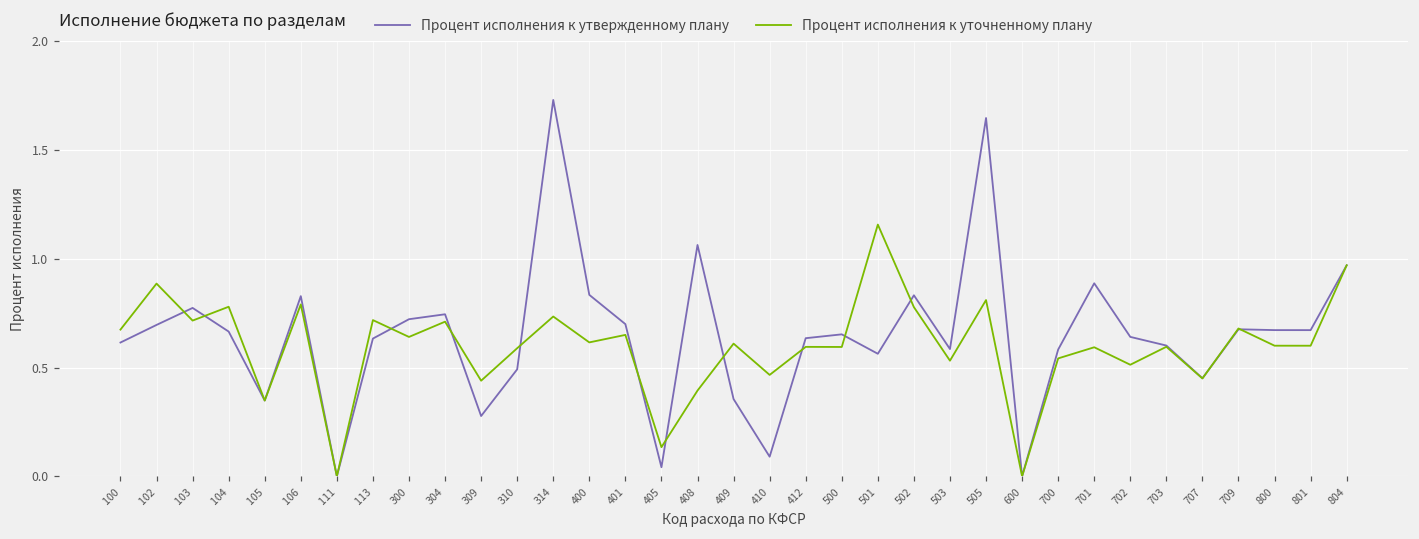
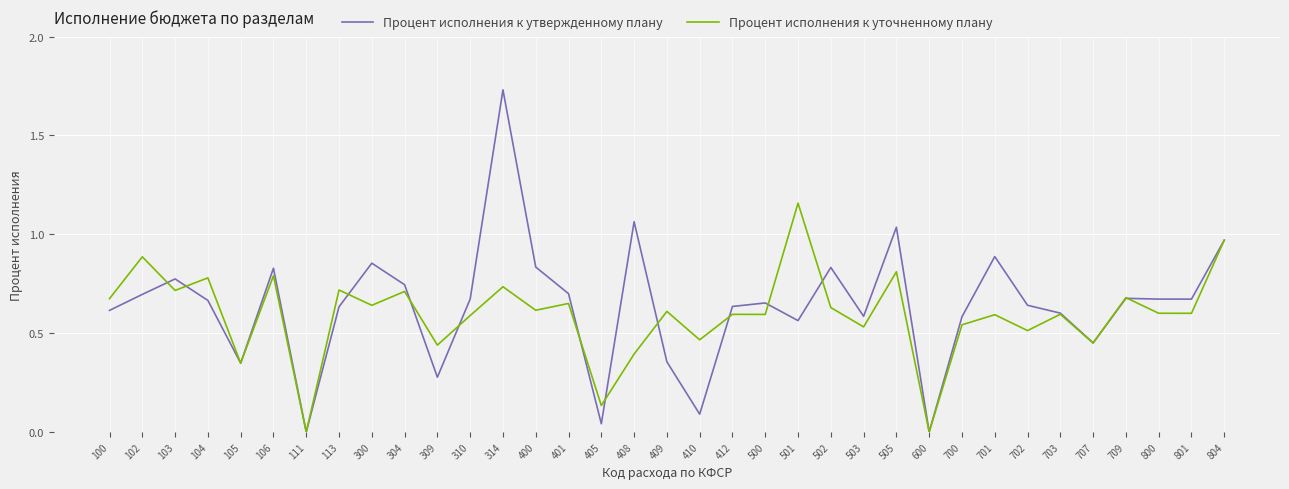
  {
    "Процент исполнения к утвержденному плану": {
      "100": 0.62,
      "102": 0.70,
      "103": 0.77,
      "104": 0.67,
      "106": 0.83,
      "113": 0.63,
-     "300": 0.72,
+     "300": 0.85,
      "304": 0.75,
      "309": 0.28,
-     "310": 0.49,
+     "310": 0.67,
      "314": 1.73,
      "400": 0.83,
      "401": 0.70,
      "405": 0.04,
      "408": 1.06,
      "409": 0.36,
      "410": 0.09,
      "412": 0.64,
      "500": 0.65,
      "501": 0.56,
      "502": 0.83,
      "503": 0.59,
-     "505": 1.65,
+     "505": 1.04,
      "700": 0.58,
      "701": 0.89,
      "702": 0.64,
      "800": 0.67,
      "801": 0.67
    },
    "Процент исполнения к уточненному плану": {
      "100": 0.67,
      "102": 0.89,
      "103": 0.72,
      "104": 0.78,
      "106": 0.79,
      "113": 0.72,
      "300": 0.64,
      "304": 0.71,
      "309": 0.44,
      "310": 0.59,
      "314": 0.73,
      "400": 0.62,
      "401": 0.65,
      "405": 0.13,
      "408": 0.39,
      "409": 0.61,
      "410": 0.47,
      "412": 0.60,
      "500": 0.59,
      "501": 1.16,
-     "502": 0.78,
+     "502": 0.63,
      "503": 0.53,
      "505": 0.81,
      "700": 0.54,
      "701": 0.59,
      "702": 0.51,
      "800": 0.60,
      "801": 0.60
    }
  }
